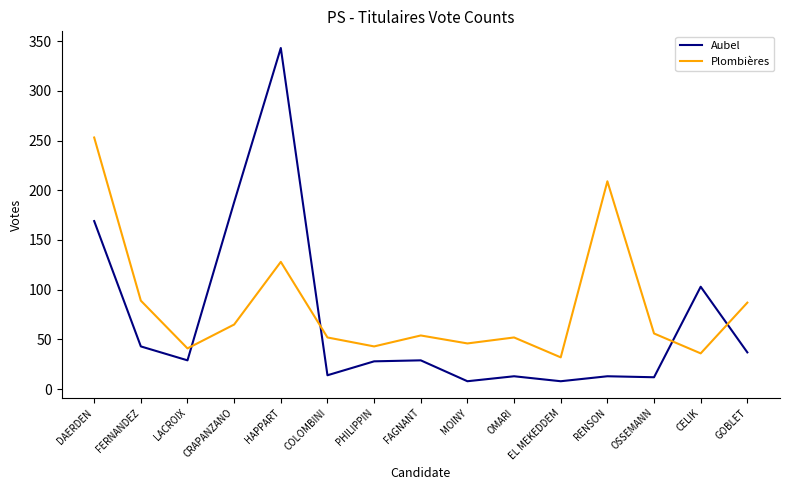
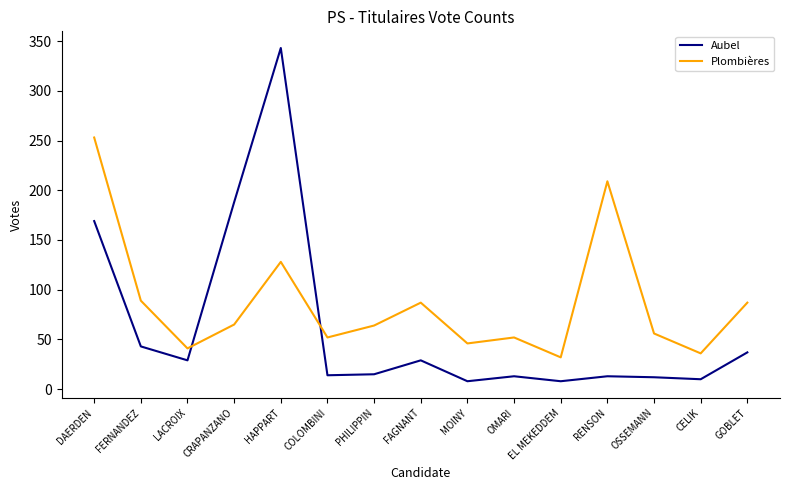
  {
    "Aubel": {
      "DAERDEN": 170,
      "FERNANDEZ": 40,
      "LACROIX": 30,
      "CRAPANZANO": 190,
      "HAPPART": 340,
      "COLOMBINI": 10,
-     "PHILIPPIN": 30,
+     "PHILIPPIN": 20,
      "FAGNANT": 30,
      "MOINY": 10,
      "OMARI": 10,
      "EL MEKEDDEM": 10,
      "RENSON": 10,
      "OSSEMANN": 10,
-     "CELIK": 100,
+     "CELIK": 10,
      "GOBLET": 40
    },
    "Plombières": {
      "DAERDEN": 250,
      "FERNANDEZ": 90,
      "LACROIX": 40,
      "CRAPANZANO": 70,
      "HAPPART": 130,
      "COLOMBINI": 50,
-     "PHILIPPIN": 40,
-     "FAGNANT": 50,
+     "PHILIPPIN": 60,
+     "FAGNANT": 90,
      "MOINY": 50,
      "OMARI": 50,
      "EL MEKEDDEM": 30,
      "RENSON": 210,
      "OSSEMANN": 60,
      "CELIK": 40,
      "GOBLET": 90
    }
  }
